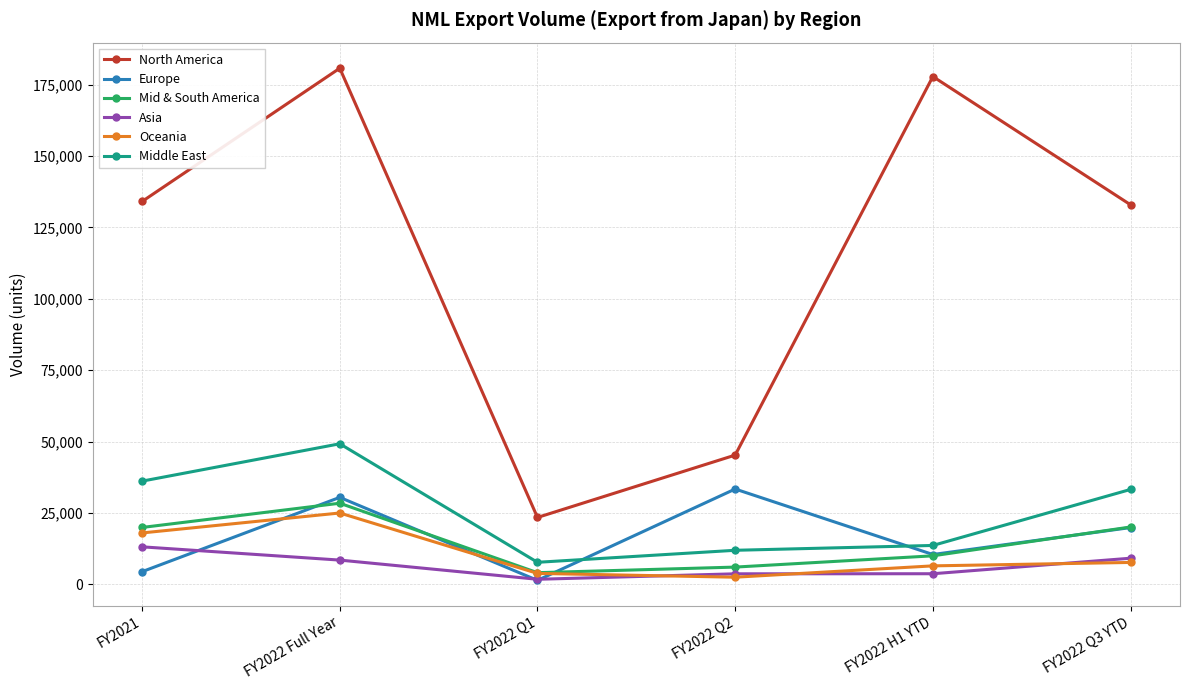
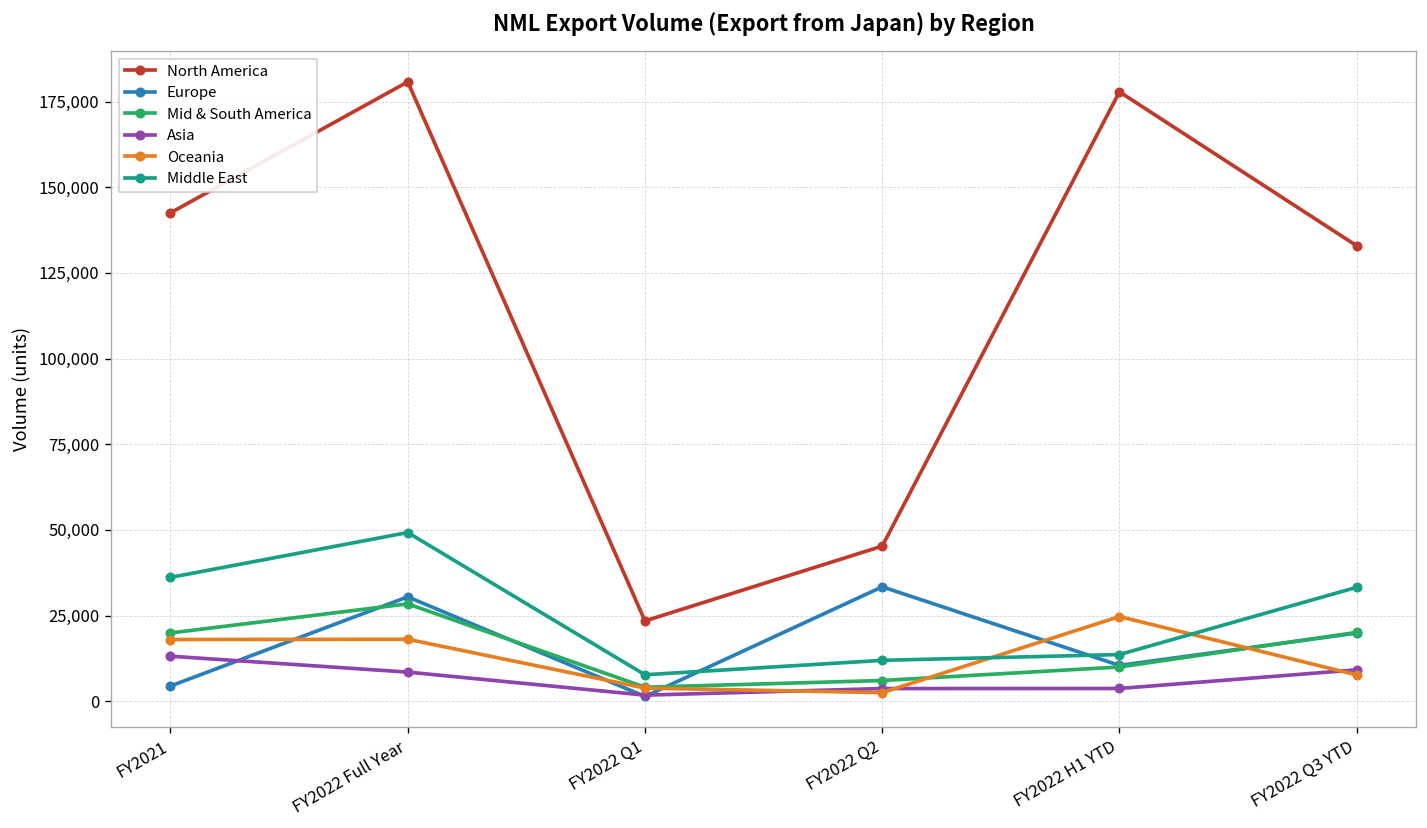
  {
    "North America": {
-     "FY2021": "134,000",
+     "FY2021": "143,000",
      "FY2022 Full Year": "181,000",
      "FY2022 Q1": "23,000",
      "FY2022 Q2": "45,000",
      "FY2022 H1 YTD": "178,000",
      "FY2022 Q3 YTD": "133,000"
    },
    "Europe": {
      "FY2021": "4,000",
      "FY2022 Full Year": "30,000",
      "FY2022 Q2": "33,000"
    },
    "Asia": {
      "FY2021": "13,000",
      "FY2022 Full Year": "8,000",
      "FY2022 Q2": "4,000",
      "FY2022 H1 YTD": "4,000",
      "FY2022 Q3 YTD": "9,000"
    },
    "Oceania": {
      "FY2021": "18,000",
-     "FY2022 Full Year": "25,000",
+     "FY2022 Full Year": "18,000",
      "FY2022 Q2": "2,000",
-     "FY2022 H1 YTD": "6,000",
+     "FY2022 H1 YTD": "25,000",
      "FY2022 Q3 YTD": "8,000"
    }
  }
